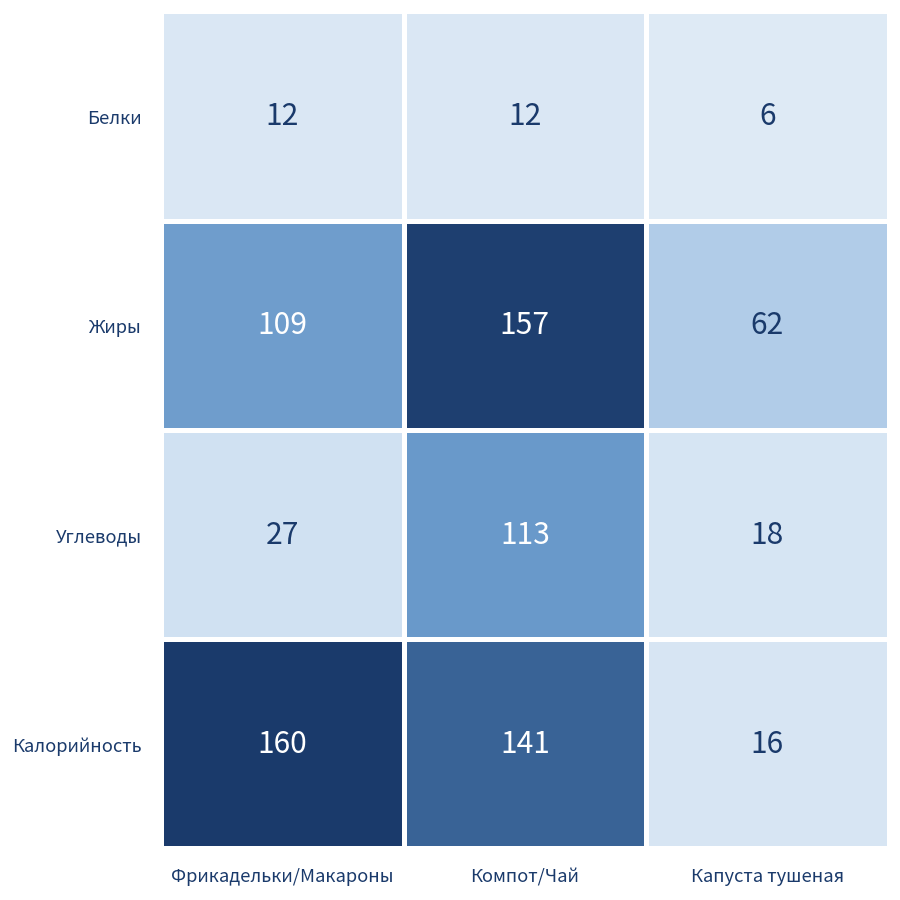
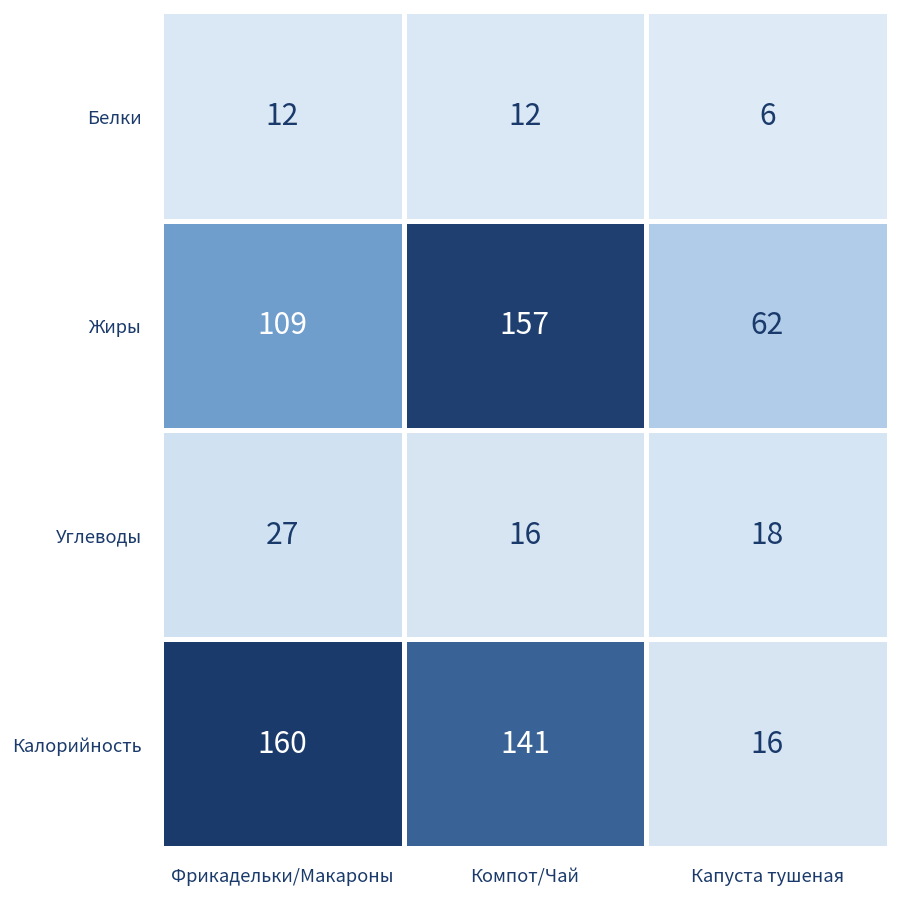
  {
    "Белки": {
      "Фрикадельки/Макароны": 12,
      "Компот/Чай": 12,
      "Капуста тушеная": 6
    },
    "Жиры": {
      "Фрикадельки/Макароны": 109,
      "Компот/Чай": 157,
      "Капуста тушеная": 62
    },
    "Углеводы": {
      "Фрикадельки/Макароны": 27,
-     "Компот/Чай": 113,
+     "Компот/Чай": 16,
      "Капуста тушеная": 18
    },
    "Калорийность": {
      "Фрикадельки/Макароны": 160,
      "Компот/Чай": 141,
      "Капуста тушеная": 16
    }
  }
